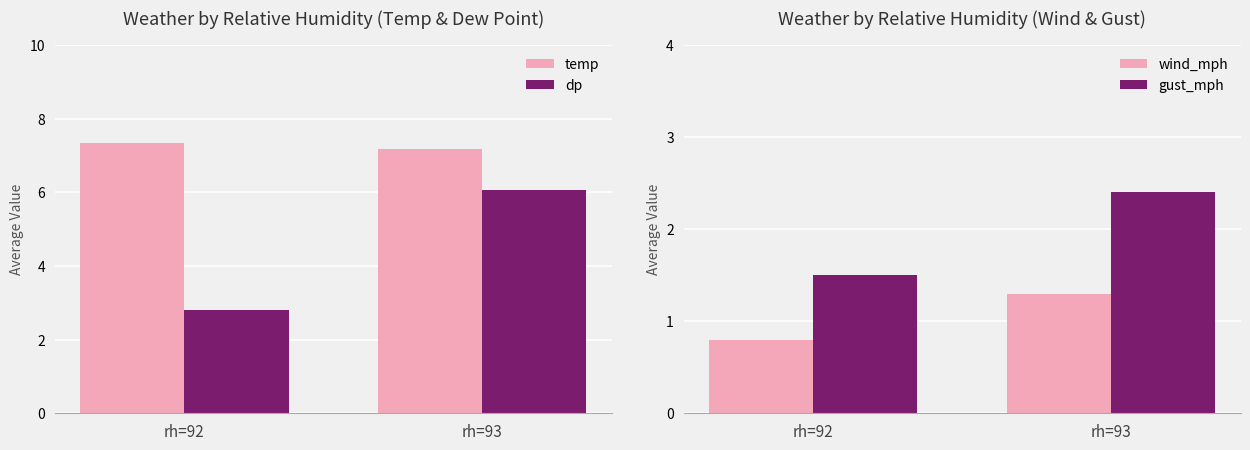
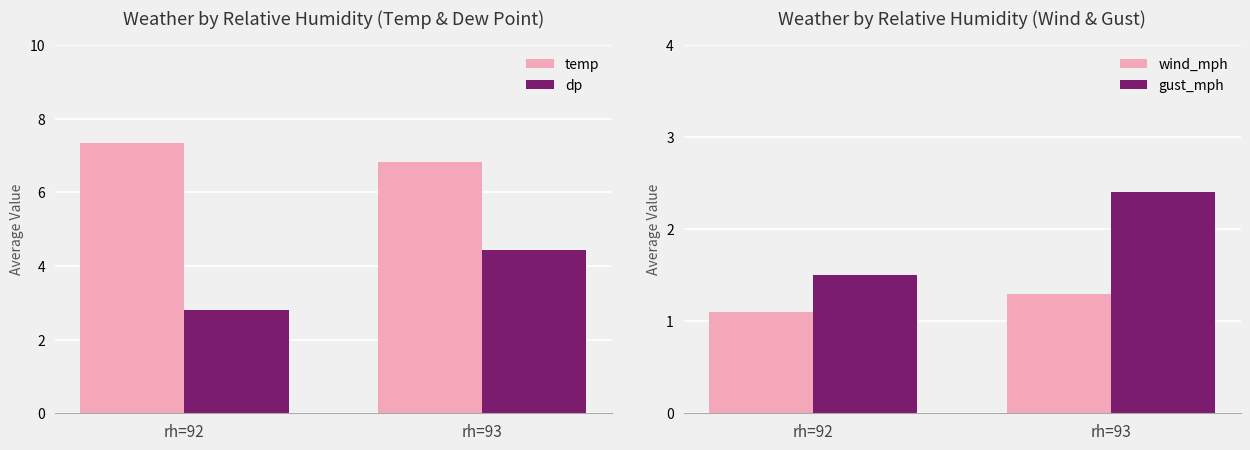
  {
    "Weather by Relative Humidity (Temp & Dew Point)": {
      "temp": {
        "rh=92": 7.4,
-       "rh=93": 7.2
+       "rh=93": 6.8
      },
      "dp": {
        "rh=92": 2.8,
-       "rh=93": 6.1
+       "rh=93": 4.4
      }
    },
    "Weather by Relative Humidity (Wind & Gust)": {
      "wind_mph": {
-       "rh=92": 0.8,
+       "rh=92": 1.1,
        "rh=93": 1.3
      },
      "gust_mph": {
        "rh=92": 1.5,
        "rh=93": 2.4
      }
    }
  }
